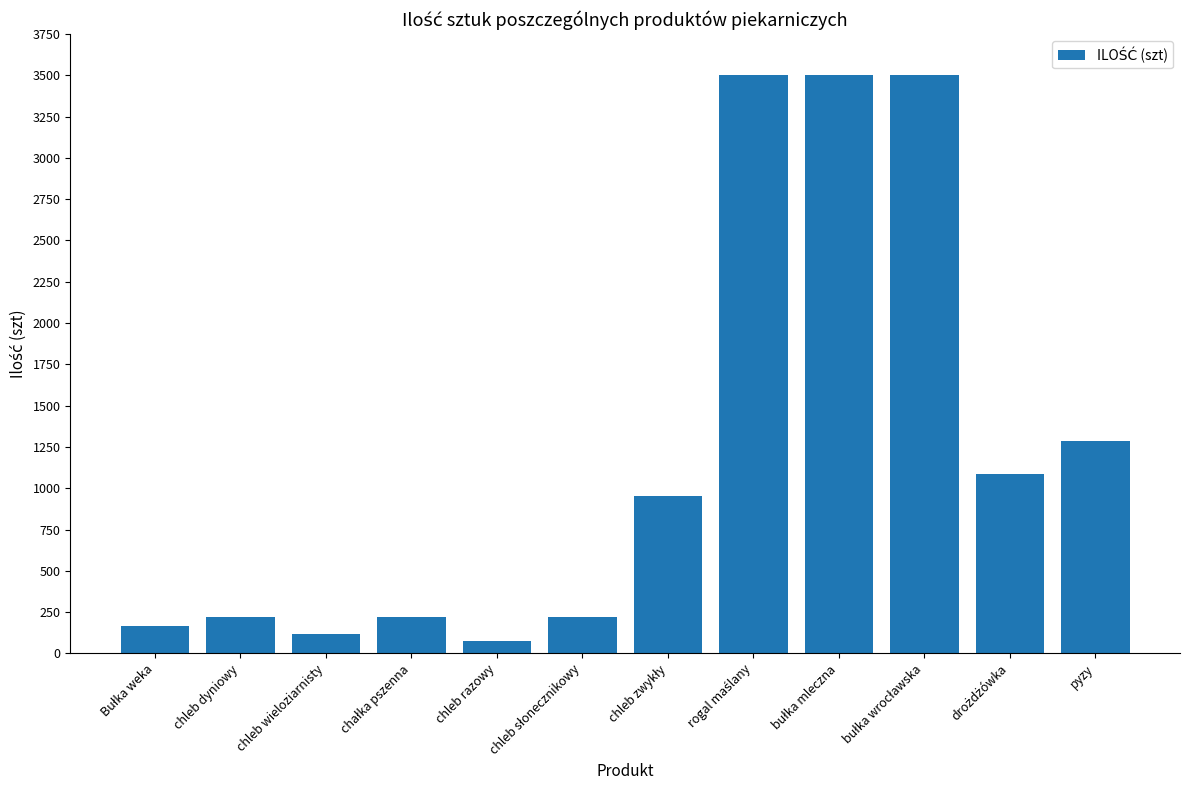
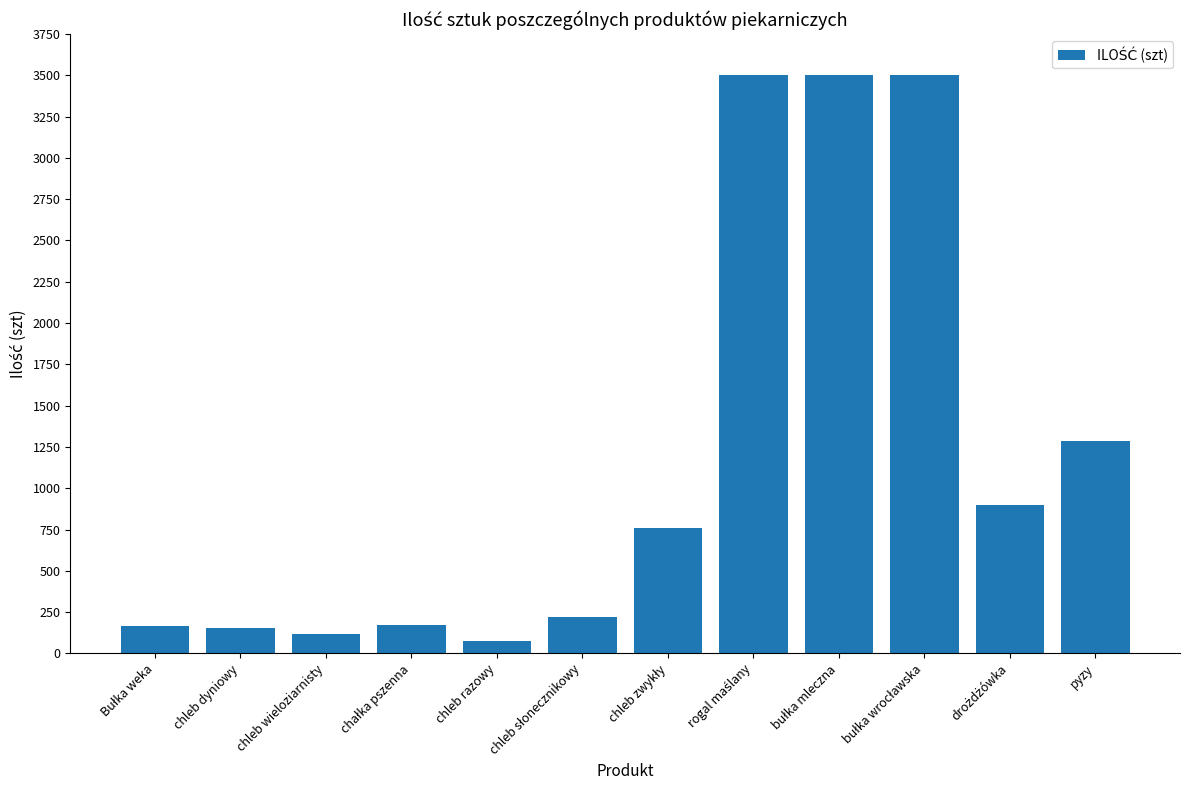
  {
    "Bułka weka": 170,
-   "chleb dyniowy": 220,
+   "chleb dyniowy": 150,
    "chleb wieloziarnisty": 120,
-   "chałka pszenna": 220,
+   "chałka pszenna": 170,
    "chleb razowy": 80,
    "chleb słonecznikowy": 220,
-   "chleb zwykły": 950,
+   "chleb zwykły": 760,
    "rogal maślany": 3500,
    "bułka mleczna": 3500,
    "bułka wrocławska": 3500,
-   "drożdżówka": 1080,
+   "drożdżówka": 900,
    "pyzy": 1290
  }
